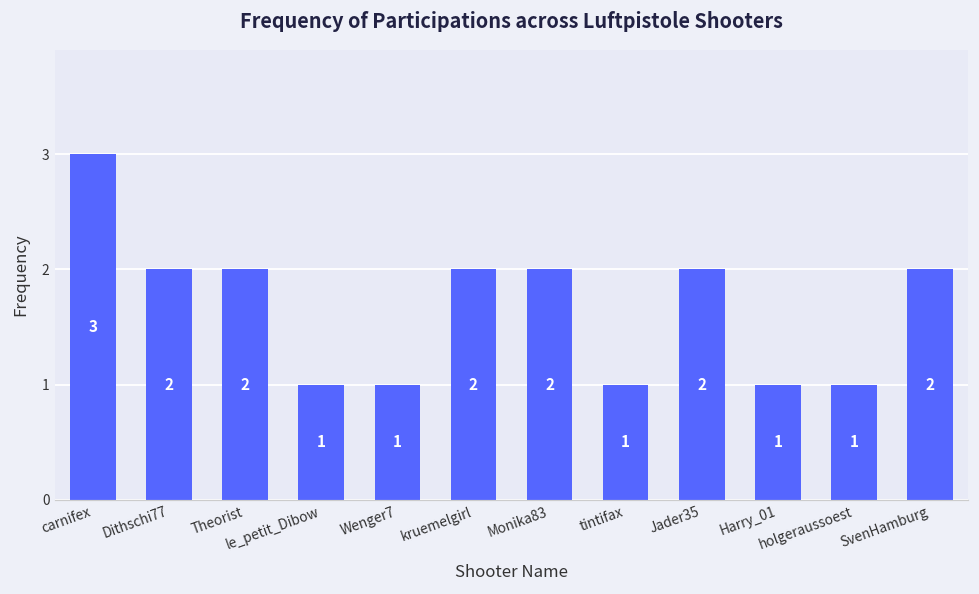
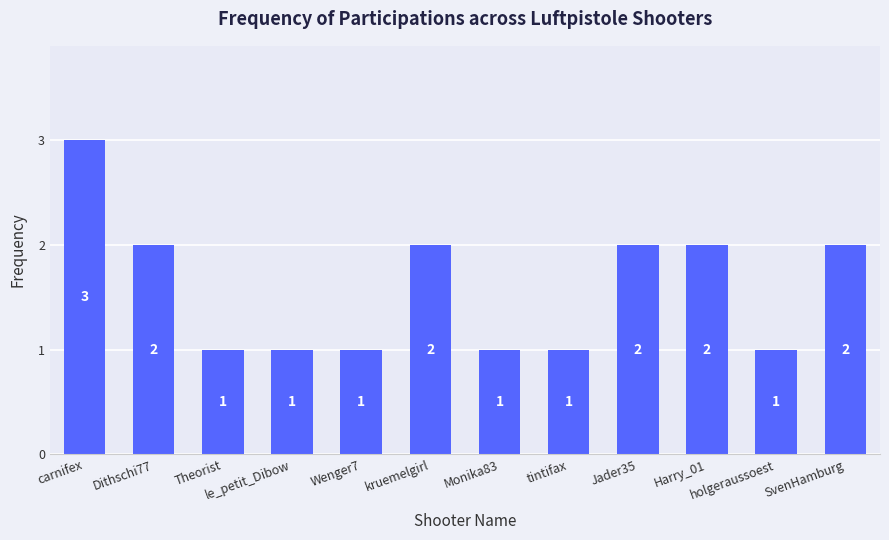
  {
    "carnifex": 3,
    "Dithschi77": 2,
-   "Theorist": 2,
+   "Theorist": 1,
    "le_petit_Dibow": 1,
    "Wenger7": 1,
    "kruemelgirl": 2,
-   "Monika83": 2,
+   "Monika83": 1,
    "tintifax": 1,
    "Jader35": 2,
-   "Harry_01": 1,
+   "Harry_01": 2,
    "holgeraussoest": 1,
    "SvenHamburg": 2
  }
